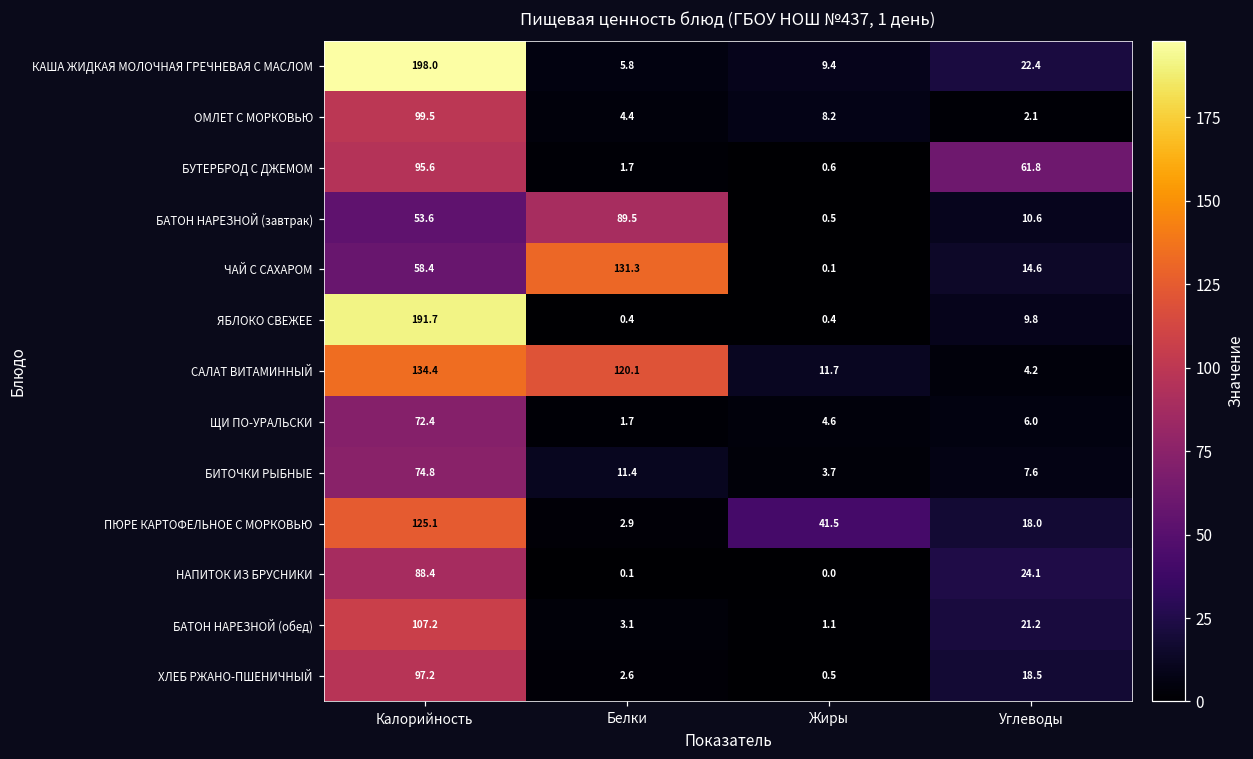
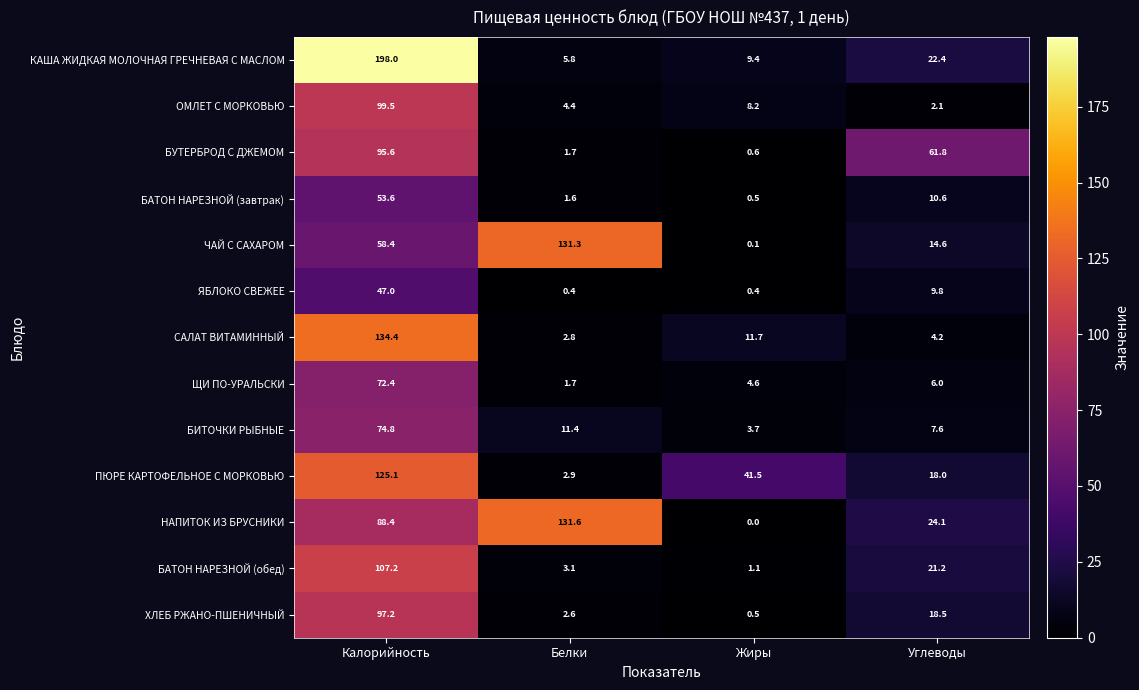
  {
    "КАША ЖИДКАЯ МОЛОЧНАЯ ГРЕЧНЕВАЯ С МАСЛОМ": {
      "Калорийность": 198.0,
      "Белки": 5.8,
      "Жиры": 9.4,
      "Углеводы": 22.4
    },
    "ОМЛЕТ С МОРКОВЬЮ": {
      "Калорийность": 99.5,
      "Белки": 4.4,
      "Жиры": 8.2,
      "Углеводы": 2.1
    },
    "БУТЕРБРОД С ДЖЕМОМ": {
      "Калорийность": 95.6,
      "Белки": 1.7,
      "Жиры": 0.6,
      "Углеводы": 61.8
    },
    "БАТОН НАРЕЗНОЙ (завтрак)": {
      "Калорийность": 53.6,
-     "Белки": 89.5,
+     "Белки": 1.6,
      "Жиры": 0.5,
      "Углеводы": 10.6
    },
    "ЧАЙ С САХАРОМ": {
      "Калорийность": 58.4,
      "Белки": 131.3,
      "Жиры": 0.1,
      "Углеводы": 14.6
    },
    "ЯБЛОКО СВЕЖЕЕ": {
-     "Калорийность": 191.7,
+     "Калорийность": 47.0,
      "Белки": 0.4,
      "Жиры": 0.4,
      "Углеводы": 9.8
    },
    "САЛАТ ВИТАМИННЫЙ": {
      "Калорийность": 134.4,
-     "Белки": 120.1,
+     "Белки": 2.8,
      "Жиры": 11.7,
      "Углеводы": 4.2
    },
    "ЩИ ПО-УРАЛЬСКИ": {
      "Калорийность": 72.4,
      "Белки": 1.7,
      "Жиры": 4.6,
      "Углеводы": 6.0
    },
    "БИТОЧКИ РЫБНЫЕ": {
      "Калорийность": 74.8,
      "Белки": 11.4,
      "Жиры": 3.7,
      "Углеводы": 7.6
    },
    "ПЮРЕ КАРТОФЕЛЬНОЕ С МОРКОВЬЮ": {
      "Калорийность": 125.1,
      "Белки": 2.9,
      "Жиры": 41.5,
      "Углеводы": 18.0
    },
    "НАПИТОК ИЗ БРУСНИКИ": {
      "Калорийность": 88.4,
-     "Белки": 0.1,
+     "Белки": 131.6,
      "Жиры": 0.0,
      "Углеводы": 24.1
    },
    "БАТОН НАРЕЗНОЙ (обед)": {
      "Калорийность": 107.2,
      "Белки": 3.1,
      "Жиры": 1.1,
      "Углеводы": 21.2
    },
    "ХЛЕБ РЖАНО-ПШЕНИЧНЫЙ": {
      "Калорийность": 97.2,
      "Белки": 2.6,
      "Жиры": 0.5,
      "Углеводы": 18.5
    }
  }
